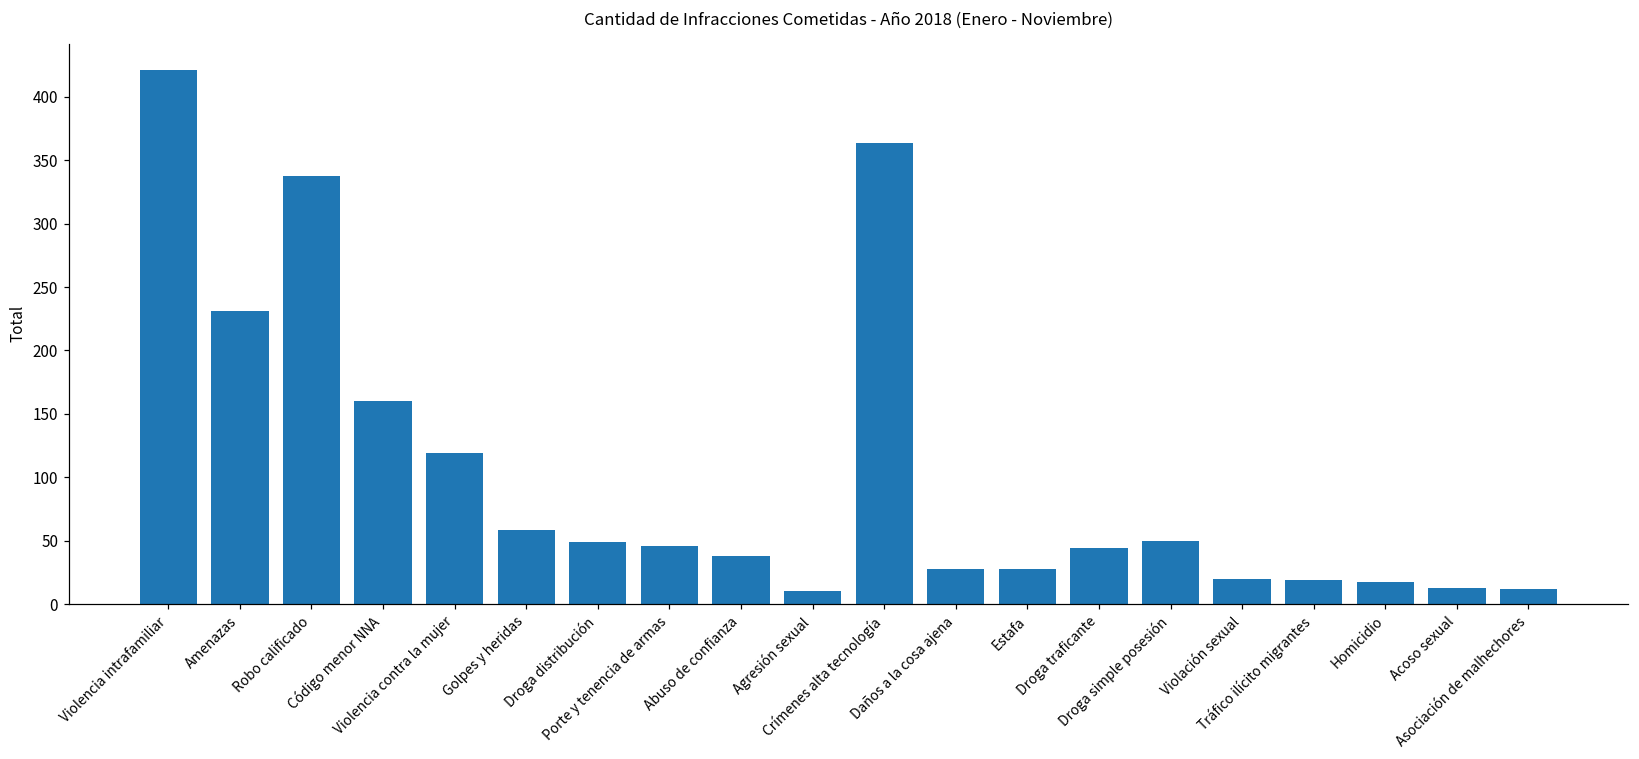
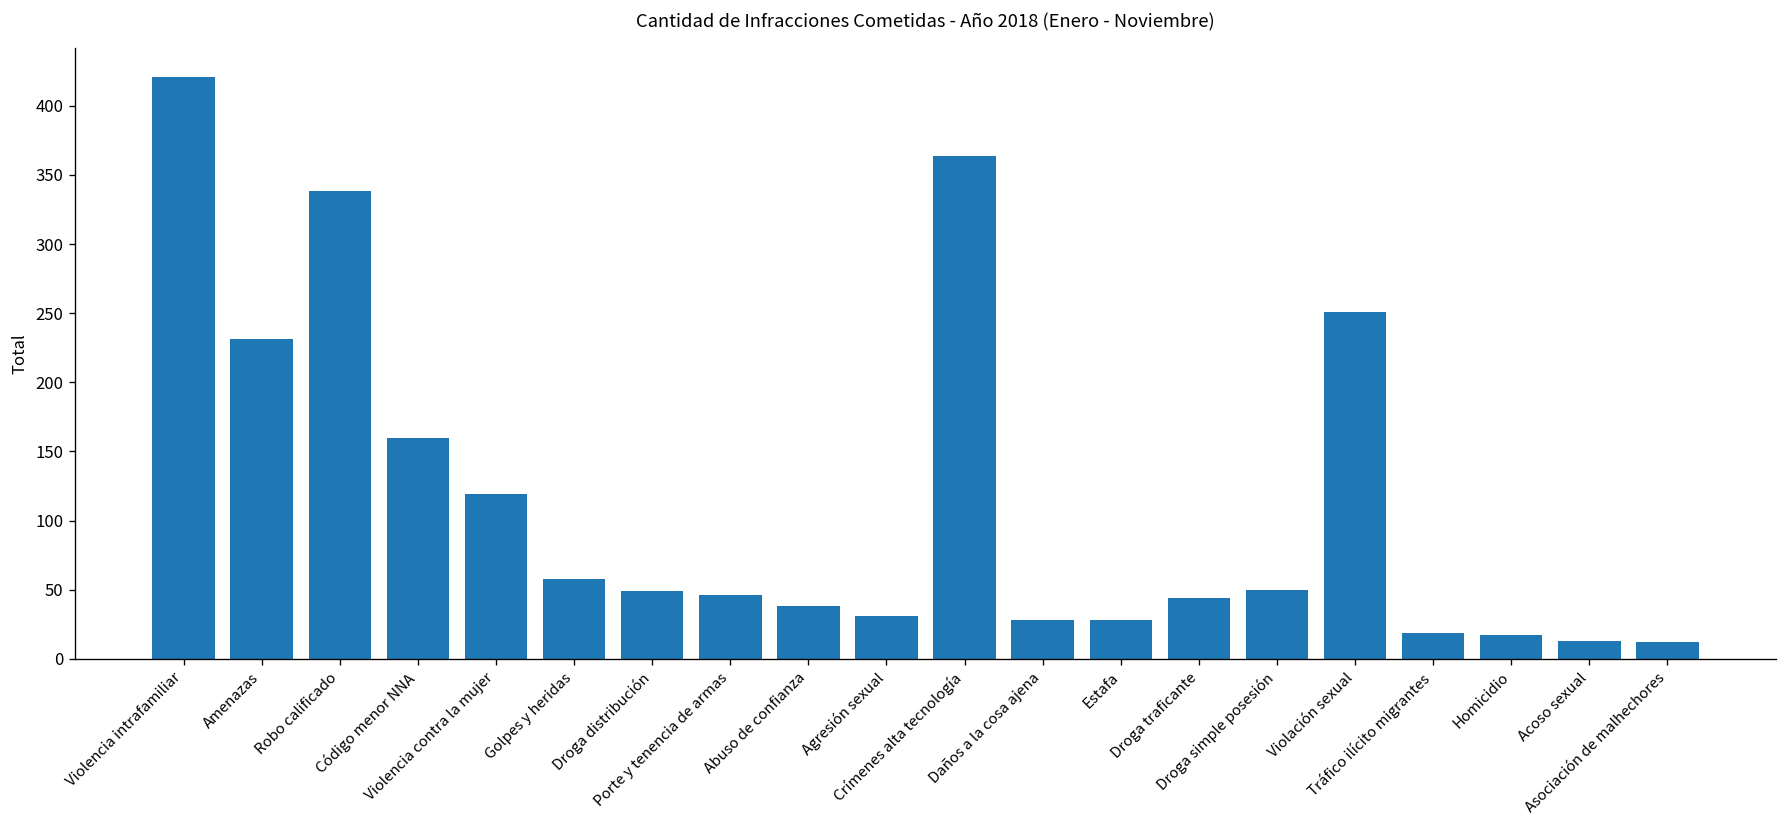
  {
    "Violencia intrafamiliar": 421,
    "Amenazas": 231,
    "Robo calificado": 338,
    "Código menor NNA": 160,
    "Violencia contra la mujer": 119,
    "Golpes y heridas": 58,
    "Droga distribución": 49,
    "Porte y tenencia de armas": 46,
    "Abuso de confianza": 38,
-   "Agresión sexual": 10,
+   "Agresión sexual": 31,
    "Crímenes alta tecnología": 364,
    "Daños a la cosa ajena": 28,
    "Estafa": 28,
    "Droga traficante": 44,
    "Droga simple posesión": 50,
-   "Violación sexual": 20,
+   "Violación sexual": 251,
    "Tráfico ilícito migrantes": 19,
    "Homicidio": 17,
    "Acoso sexual": 13,
    "Asociación de malhechores": 12
  }
